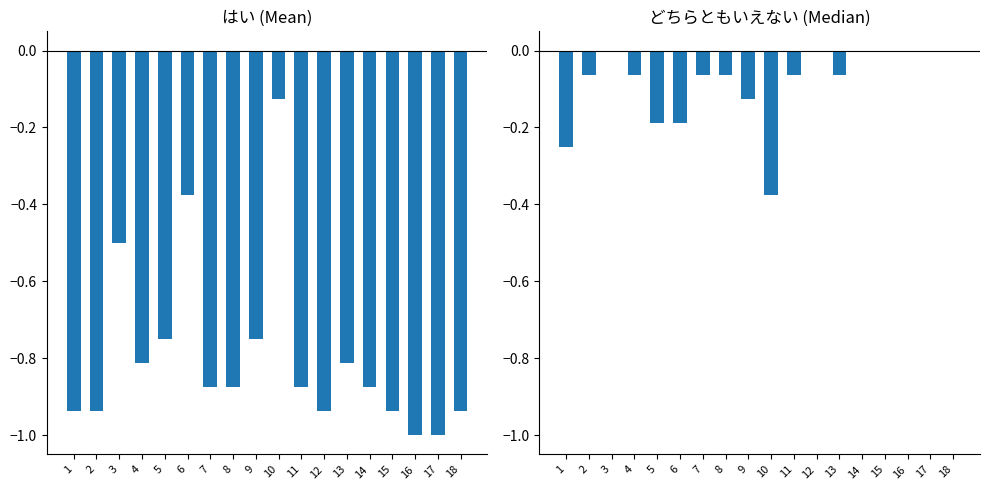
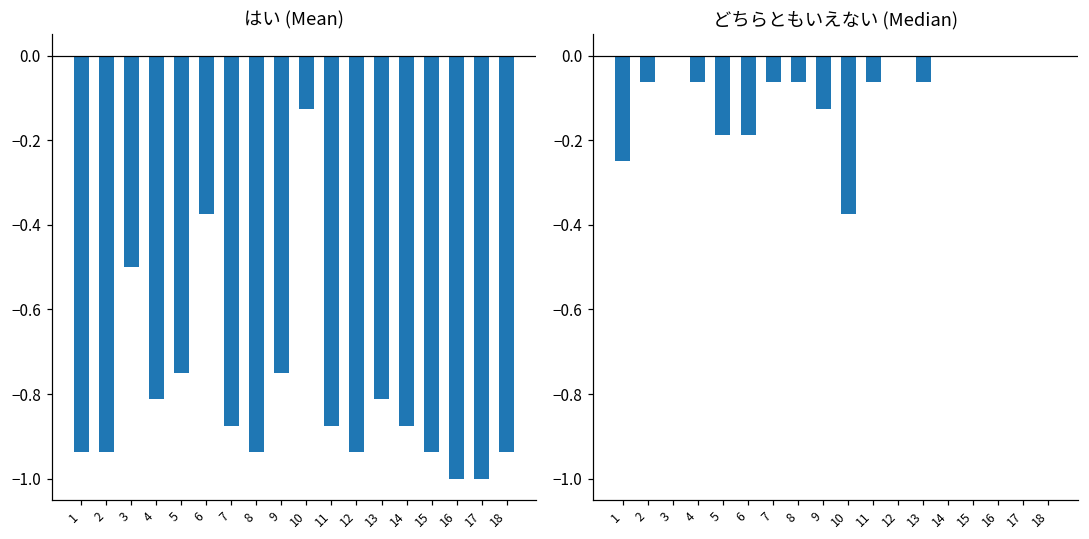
  {
    "はい (Mean)": {
      "1": -0.94,
      "2": -0.94,
      "3": -0.50,
      "4": -0.81,
      "5": -0.75,
      "6": -0.38,
      "7": -0.88,
-     "8": -0.88,
+     "8": -0.94,
      "9": -0.75,
      "10": -0.13,
      "11": -0.88,
      "12": -0.94,
      "13": -0.81,
      "14": -0.88,
      "15": -0.94,
      "16": -1.00,
      "17": -1.00,
      "18": -0.94
    },
    "どちらともいえない (Median)": {
      "1": -0.25,
      "2": -0.06,
      "3": 0.00,
      "4": -0.06,
      "5": -0.19,
      "6": -0.19,
      "7": -0.06,
      "8": -0.06,
      "9": -0.13,
      "10": -0.38,
      "11": -0.06,
      "12": 0.00,
      "13": -0.06,
      "14": 0.00,
      "15": 0.00,
      "16": 0.00,
      "17": 0.00,
      "18": 0.00
    }
  }
